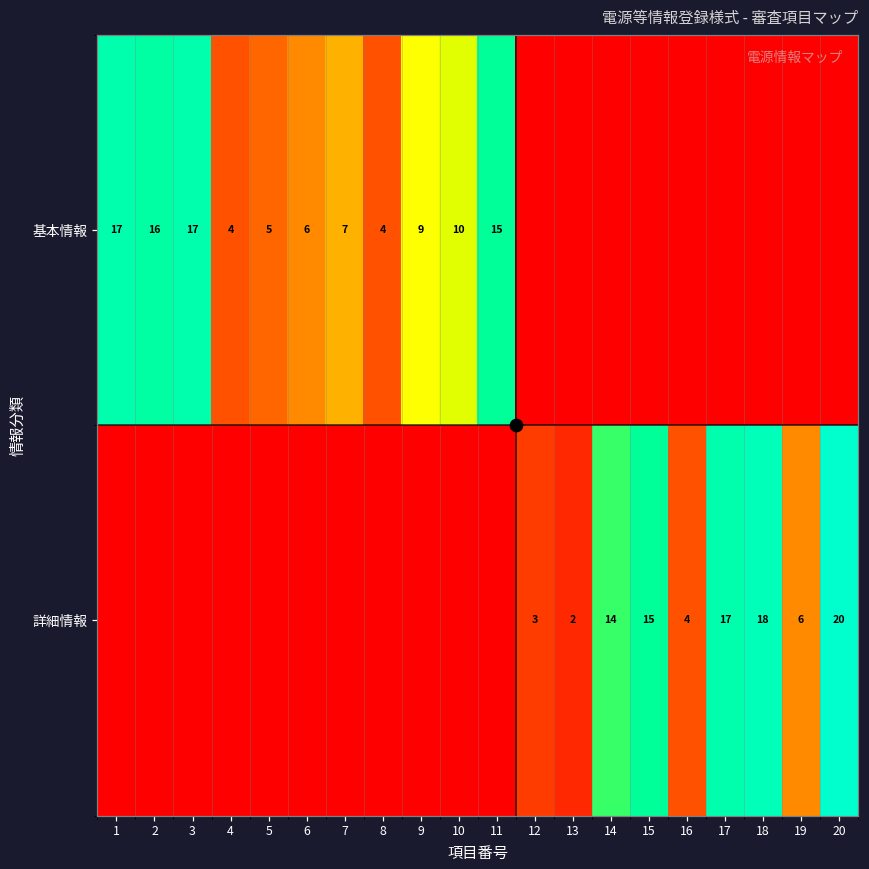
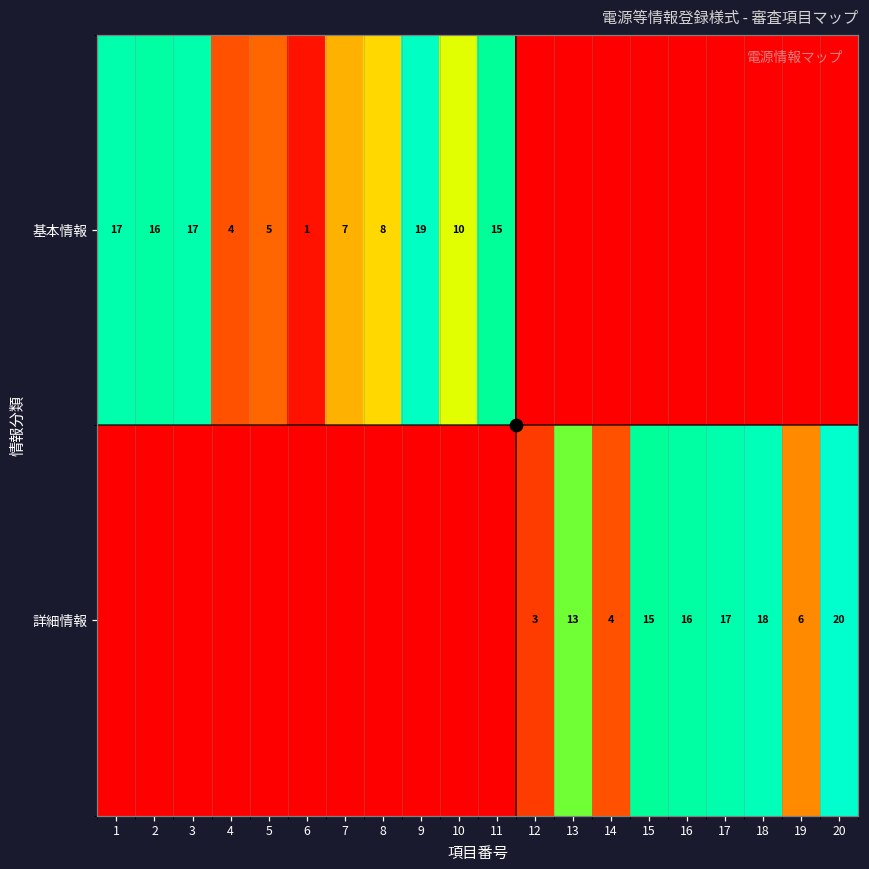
  {
    "基本情報": {
      "1": 17,
      "2": 16,
      "3": 17,
      "4": 4,
      "5": 5,
-     "6": 6,
+     "6": 1,
      "7": 7,
-     "8": 4,
-     "9": 9,
+     "8": 8,
+     "9": 19,
      "10": 10,
      "11": 15
    },
    "詳細情報": {
      "12": 3,
-     "13": 2,
-     "14": 14,
+     "13": 13,
+     "14": 4,
      "15": 15,
-     "16": 4,
+     "16": 16,
      "17": 17,
      "18": 18,
      "19": 6,
      "20": 20
    }
  }
